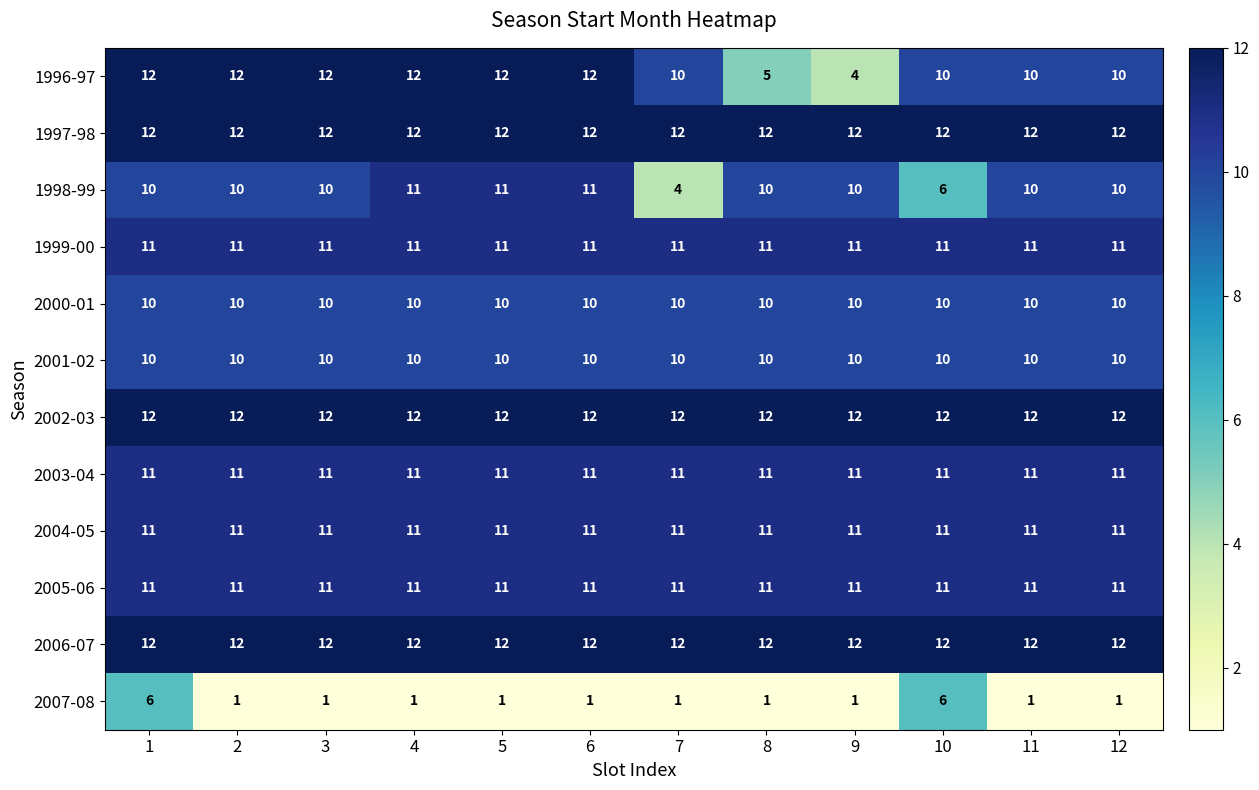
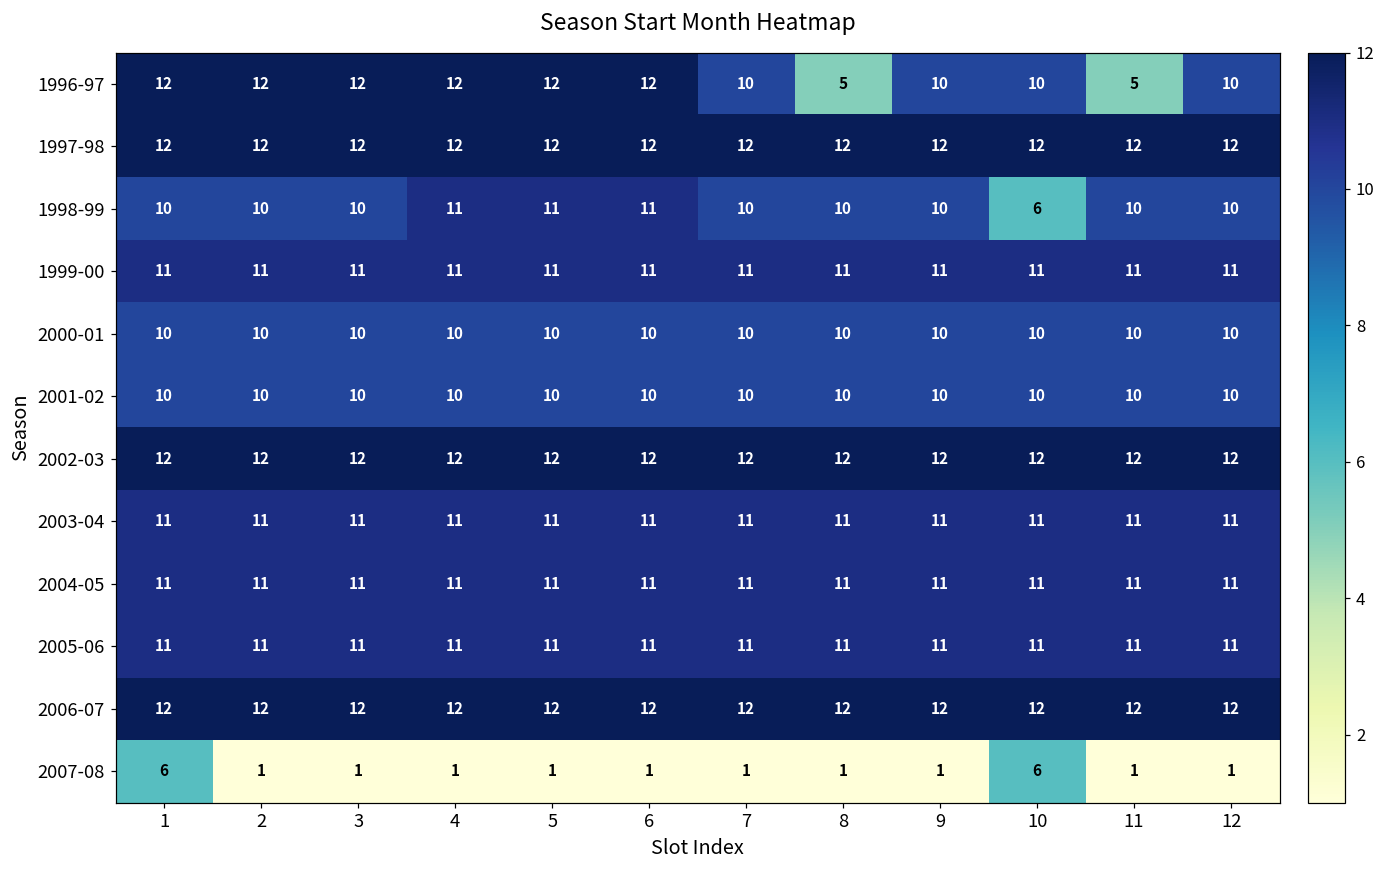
  {
    "1996-97": {
      "1": 12,
      "2": 12,
      "3": 12,
      "4": 12,
      "5": 12,
      "6": 12,
      "7": 10,
      "8": 5,
-     "9": 4,
+     "9": 10,
      "10": 10,
-     "11": 10,
+     "11": 5,
      "12": 10
    },
    "1997-98": {
      "1": 12,
      "2": 12,
      "3": 12,
      "4": 12,
      "5": 12,
      "6": 12,
      "7": 12,
      "8": 12,
      "9": 12,
      "10": 12,
      "11": 12,
      "12": 12
    },
    "1998-99": {
      "1": 10,
      "2": 10,
      "3": 10,
      "4": 11,
      "5": 11,
      "6": 11,
-     "7": 4,
+     "7": 10,
      "8": 10,
      "9": 10,
      "10": 6,
      "11": 10,
      "12": 10
    },
    "1999-00": {
      "1": 11,
      "2": 11,
      "3": 11,
      "4": 11,
      "5": 11,
      "6": 11,
      "7": 11,
      "8": 11,
      "9": 11,
      "10": 11,
      "11": 11,
      "12": 11
    },
    "2000-01": {
      "1": 10,
      "2": 10,
      "3": 10,
      "4": 10,
      "5": 10,
      "6": 10,
      "7": 10,
      "8": 10,
      "9": 10,
      "10": 10,
      "11": 10,
      "12": 10
    },
    "2001-02": {
      "1": 10,
      "2": 10,
      "3": 10,
      "4": 10,
      "5": 10,
      "6": 10,
      "7": 10,
      "8": 10,
      "9": 10,
      "10": 10,
      "11": 10,
      "12": 10
    },
    "2002-03": {
      "1": 12,
      "2": 12,
      "3": 12,
      "4": 12,
      "5": 12,
      "6": 12,
      "7": 12,
      "8": 12,
      "9": 12,
      "10": 12,
      "11": 12,
      "12": 12
    },
    "2003-04": {
      "1": 11,
      "2": 11,
      "3": 11,
      "4": 11,
      "5": 11,
      "6": 11,
      "7": 11,
      "8": 11,
      "9": 11,
      "10": 11,
      "11": 11,
      "12": 11
    },
    "2004-05": {
      "1": 11,
      "2": 11,
      "3": 11,
      "4": 11,
      "5": 11,
      "6": 11,
      "7": 11,
      "8": 11,
      "9": 11,
      "10": 11,
      "11": 11,
      "12": 11
    },
    "2005-06": {
      "1": 11,
      "2": 11,
      "3": 11,
      "4": 11,
      "5": 11,
      "6": 11,
      "7": 11,
      "8": 11,
      "9": 11,
      "10": 11,
      "11": 11,
      "12": 11
    },
    "2006-07": {
      "1": 12,
      "2": 12,
      "3": 12,
      "4": 12,
      "5": 12,
      "6": 12,
      "7": 12,
      "8": 12,
      "9": 12,
      "10": 12,
      "11": 12,
      "12": 12
    },
    "2007-08": {
      "1": 6,
      "2": 1,
      "3": 1,
      "4": 1,
      "5": 1,
      "6": 1,
      "7": 1,
      "8": 1,
      "9": 1,
      "10": 6,
      "11": 1,
      "12": 1
    }
  }
